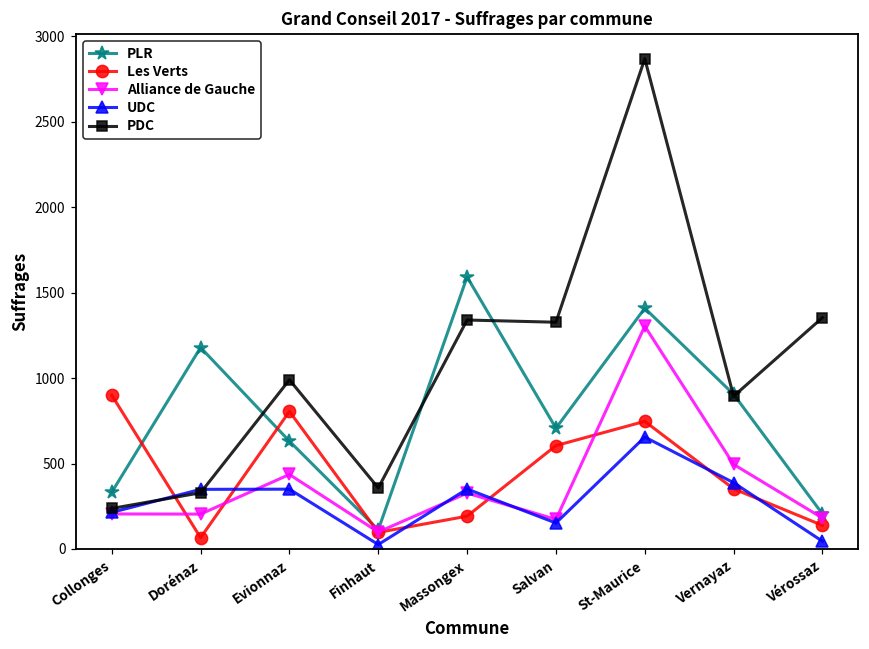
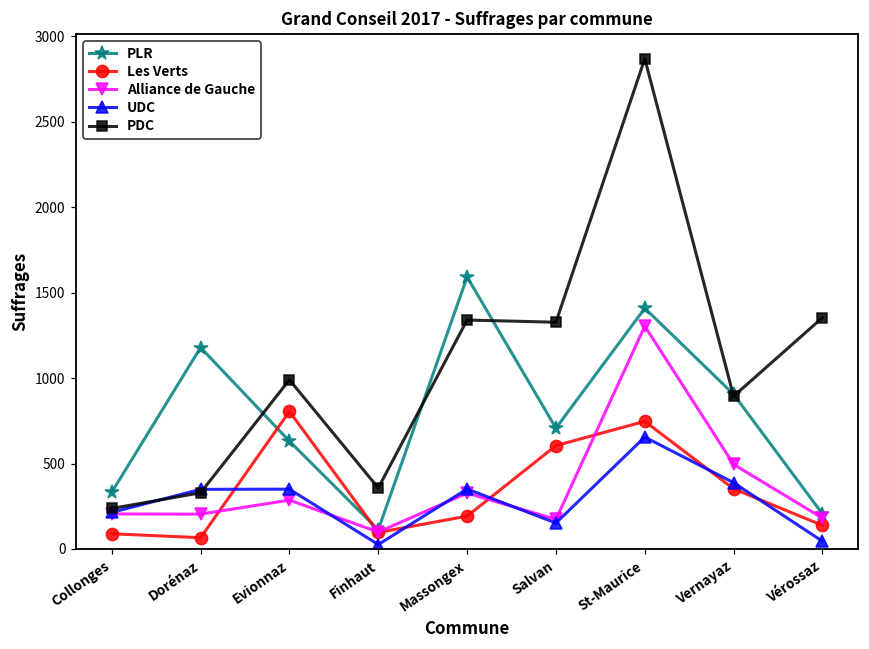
  {
    "PLR": {
      "Collonges": 330,
      "Dorénaz": 1180,
      "Evionnaz": 630,
      "Massongex": 1590,
      "Salvan": 710,
      "St-Maurice": 1410,
      "Vérossaz": 210
    },
    "Les Verts": {
-     "Collonges": 900,
+     "Collonges": 90,
      "Dorénaz": 70,
      "Evionnaz": 810,
      "Massongex": 190,
      "Salvan": 610,
      "St-Maurice": 750,
      "Vernayaz": 350,
      "Vérossaz": 140
    },
    "Alliance de Gauche": {
      "Dorénaz": 200,
-     "Evionnaz": 440,
+     "Evionnaz": 290,
      "Massongex": 330,
      "Salvan": 170,
      "St-Maurice": 1300,
      "Vernayaz": 500,
      "Vérossaz": 180
    },
    "UDC": {
      "Dorénaz": 350,
      "Evionnaz": 350,
      "Finhaut": 30,
      "Massongex": 350,
      "Salvan": 150,
      "St-Maurice": 660,
      "Vernayaz": 390,
      "Vérossaz": 50
    },
    "PDC": {
      "Collonges": 240,
      "Dorénaz": 330,
      "Evionnaz": 990,
      "Finhaut": 360,
      "Massongex": 1340,
      "Salvan": 1330,
      "St-Maurice": 2870,
      "Vérossaz": 1350
    }
  }
